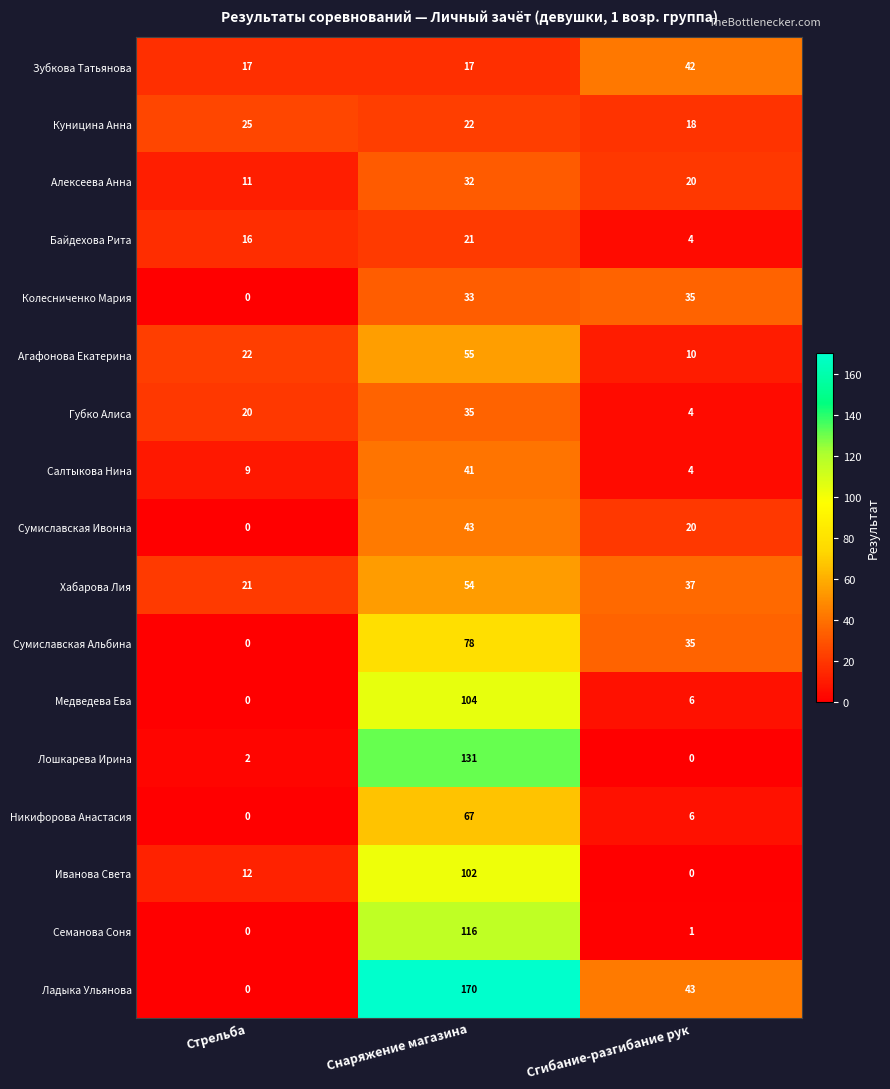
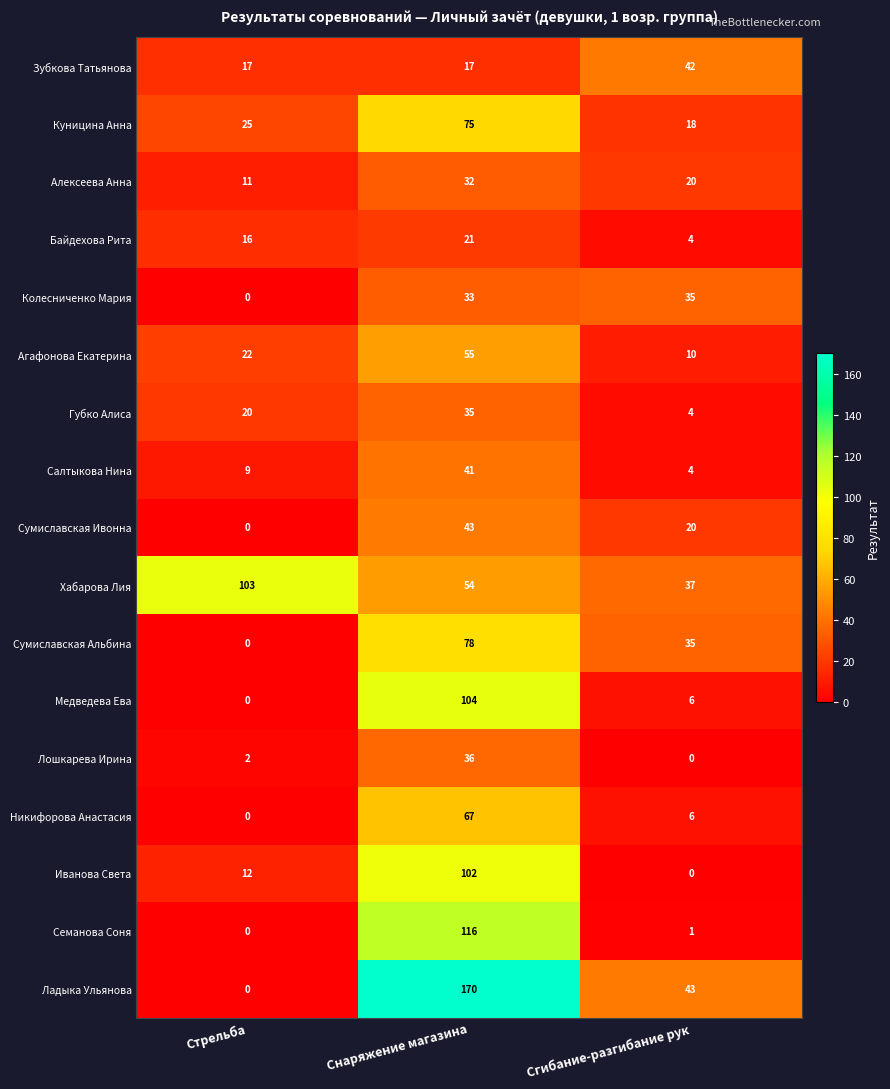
  {
    "Зубкова Татьянова": {
      "Стрельба": 17,
      "Снаряжение магазина": 17,
      "Сгибание-разгибание рук": 42
    },
    "Куницина Анна": {
      "Стрельба": 25,
-     "Снаряжение магазина": 22,
+     "Снаряжение магазина": 75,
      "Сгибание-разгибание рук": 18
    },
    "Алексеева Анна": {
      "Стрельба": 11,
      "Снаряжение магазина": 32,
      "Сгибание-разгибание рук": 20
    },
    "Байдехова Рита": {
      "Стрельба": 16,
      "Снаряжение магазина": 21,
      "Сгибание-разгибание рук": 4
    },
    "Колесниченко Мария": {
      "Стрельба": 0,
      "Снаряжение магазина": 33,
      "Сгибание-разгибание рук": 35
    },
    "Агафонова Екатерина": {
      "Стрельба": 22,
      "Снаряжение магазина": 55,
      "Сгибание-разгибание рук": 10
    },
    "Губко Алиса": {
      "Стрельба": 20,
      "Снаряжение магазина": 35,
      "Сгибание-разгибание рук": 4
    },
    "Салтыкова Нина": {
      "Стрельба": 9,
      "Снаряжение магазина": 41,
      "Сгибание-разгибание рук": 4
    },
    "Сумиславская Ивонна": {
      "Стрельба": 0,
      "Снаряжение магазина": 43,
      "Сгибание-разгибание рук": 20
    },
    "Хабарова Лия": {
-     "Стрельба": 21,
+     "Стрельба": 103,
      "Снаряжение магазина": 54,
      "Сгибание-разгибание рук": 37
    },
    "Сумиславская Альбина": {
      "Стрельба": 0,
      "Снаряжение магазина": 78,
      "Сгибание-разгибание рук": 35
    },
    "Медведева Ева": {
      "Стрельба": 0,
      "Снаряжение магазина": 104,
      "Сгибание-разгибание рук": 6
    },
    "Лошкарева Ирина": {
      "Стрельба": 2,
-     "Снаряжение магазина": 131,
+     "Снаряжение магазина": 36,
      "Сгибание-разгибание рук": 0
    },
    "Никифорова Анастасия": {
      "Стрельба": 0,
      "Снаряжение магазина": 67,
      "Сгибание-разгибание рук": 6
    },
    "Иванова Света": {
      "Стрельба": 12,
      "Снаряжение магазина": 102,
      "Сгибание-разгибание рук": 0
    },
    "Семанова Соня": {
      "Стрельба": 0,
      "Снаряжение магазина": 116,
      "Сгибание-разгибание рук": 1
    },
    "Ладыка Ульянова": {
      "Стрельба": 0,
      "Снаряжение магазина": 170,
      "Сгибание-разгибание рук": 43
    }
  }
